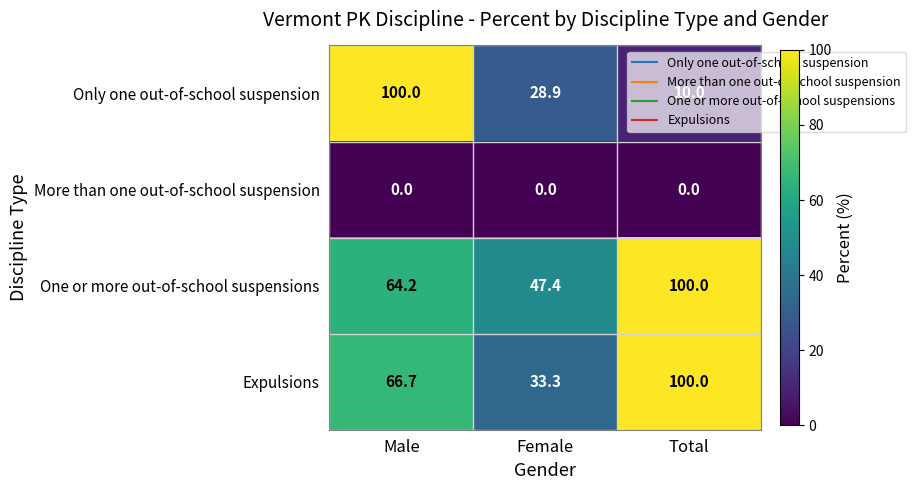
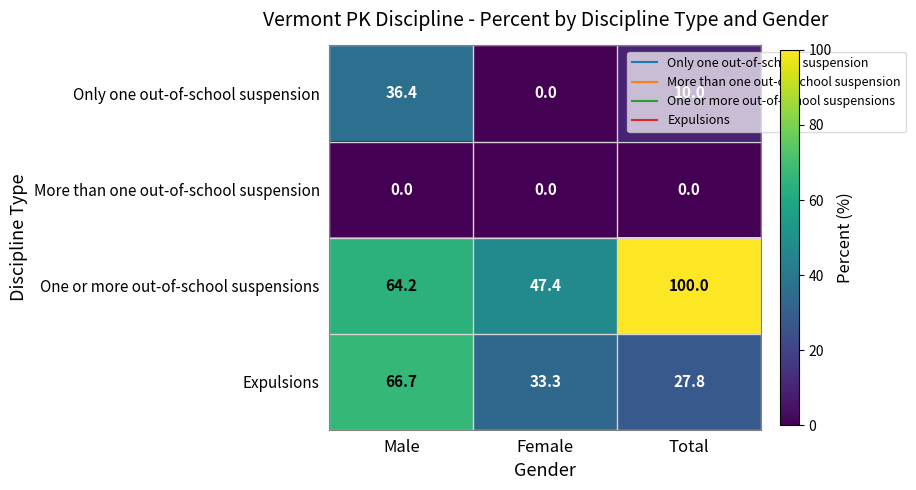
  {
    "Only one out-of-school suspension": {
-     "Male": 100.0,
-     "Female": 28.9
+     "Male": 36.4,
+     "Female": 0.0
    },
    "More than one out-of-school suspension": {
      "Male": 0.0,
      "Female": 0.0,
      "Total": 0.0
    },
    "One or more out-of-school suspensions": {
      "Male": 64.2,
      "Female": 47.4,
      "Total": 100.0
    },
    "Expulsions": {
      "Male": 66.7,
      "Female": 33.3,
-     "Total": 100.0
+     "Total": 27.8
    }
  }
